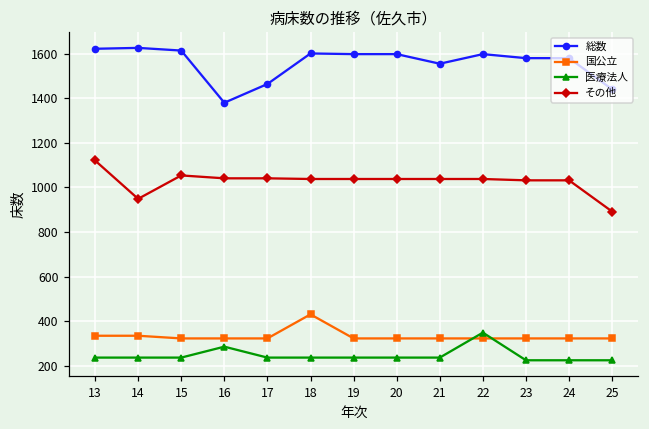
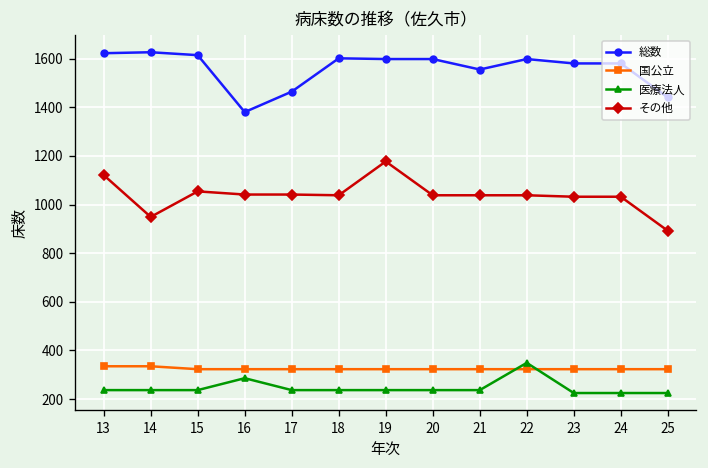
  {
    "総数": {
      "13": 1620,
      "14": 1630,
      "15": 1610,
      "16": 1380,
      "17": 1460,
      "18": 1600,
      "19": 1600,
      "20": 1600,
      "21": 1560,
      "22": 1600,
      "23": 1580
    },
    "国公立": {
      "13": 340,
      "14": 340,
      "15": 320,
      "16": 320,
      "17": 320,
-     "18": 430,
+     "18": 320,
      "19": 320,
      "20": 320,
      "21": 320,
      "22": 320,
      "23": 320,
      "24": 320,
      "25": 320
    },
    "医療法人": {
      "13": 240,
      "14": 240,
      "15": 240,
      "16": 290,
      "17": 240,
      "18": 240,
      "19": 240,
      "20": 240,
      "21": 240,
      "22": 350,
      "23": 230,
      "24": 230,
      "25": 230
    },
    "その他": {
      "13": 1120,
      "14": 950,
      "15": 1050,
      "16": 1040,
      "17": 1040,
      "18": 1040,
-     "19": 1040,
+     "19": 1180,
      "20": 1040,
      "21": 1040,
      "22": 1040,
      "23": 1030,
      "24": 1030,
      "25": 890
    }
  }
